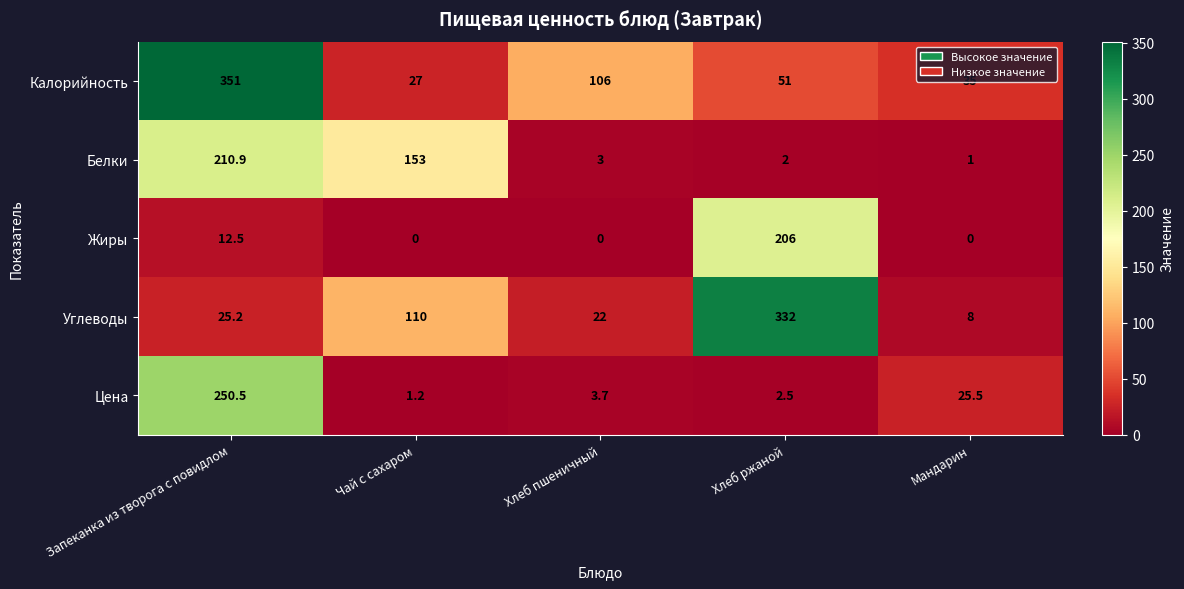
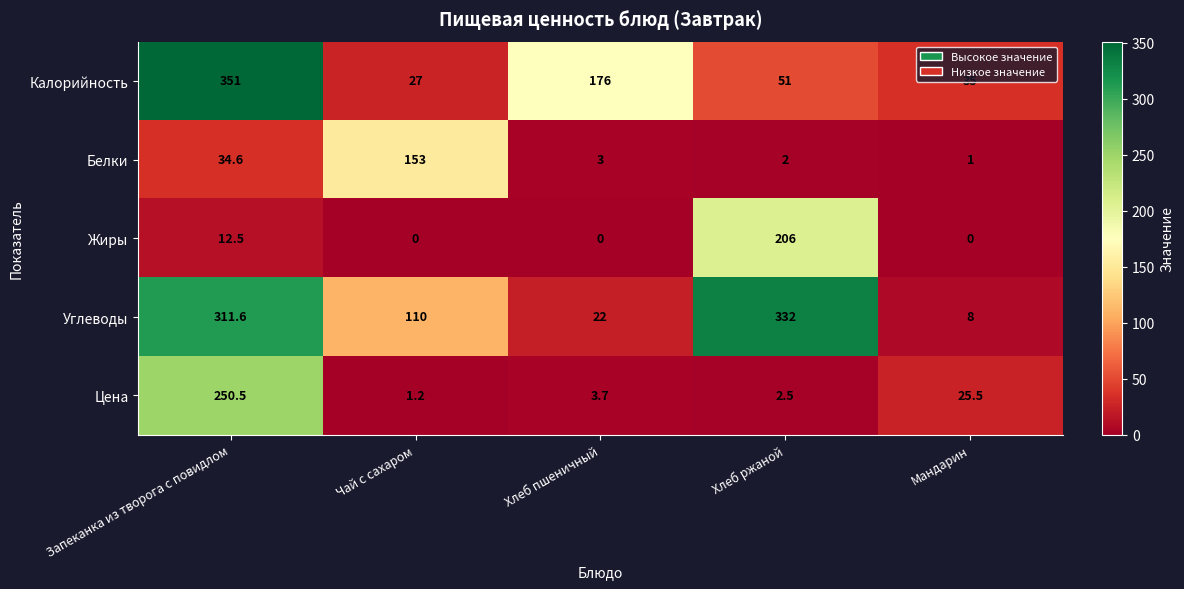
  {
    "Калорийность": {
      "Запеканка из творога с повидлом": 351,
      "Чай с сахаром": 27,
-     "Хлеб пшеничный": 106,
+     "Хлеб пшеничный": 176,
      "Хлеб ржаной": 51
    },
    "Белки": {
-     "Запеканка из творога с повидлом": 210.9,
+     "Запеканка из творога с повидлом": 34.6,
      "Чай с сахаром": 153,
      "Хлеб пшеничный": 3,
      "Хлеб ржаной": 2,
      "Мандарин": 1
    },
    "Жиры": {
      "Запеканка из творога с повидлом": 12.5,
      "Чай с сахаром": 0,
      "Хлеб пшеничный": 0,
      "Хлеб ржаной": 206,
      "Мандарин": 0
    },
    "Углеводы": {
-     "Запеканка из творога с повидлом": 25.2,
+     "Запеканка из творога с повидлом": 311.6,
      "Чай с сахаром": 110,
      "Хлеб пшеничный": 22,
      "Хлеб ржаной": 332,
      "Мандарин": 8
    },
    "Цена": {
      "Запеканка из творога с повидлом": 250.5,
      "Чай с сахаром": 1.2,
      "Хлеб пшеничный": 3.7,
      "Хлеб ржаной": 2.5,
      "Мандарин": 25.5
    }
  }
